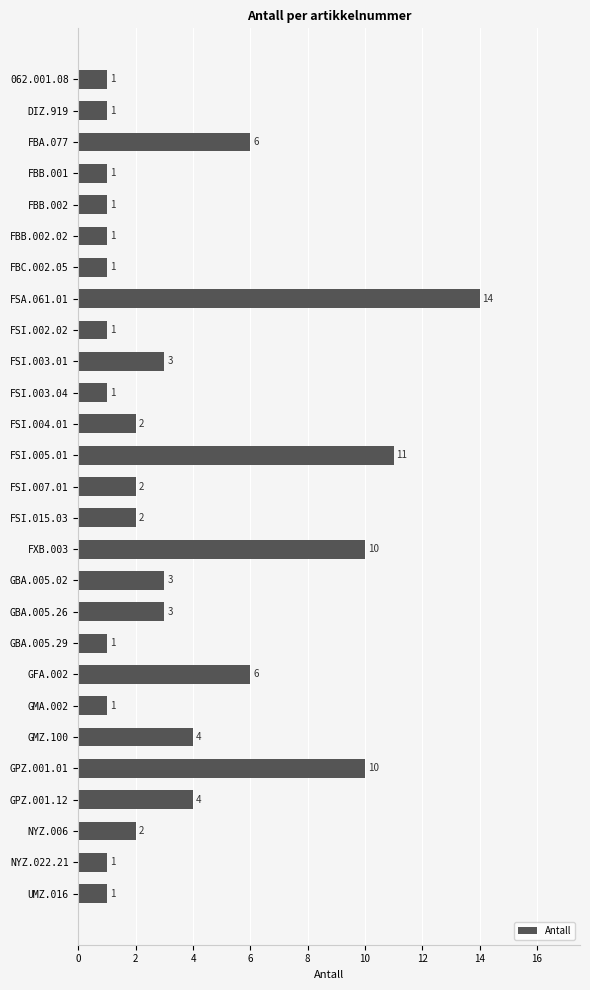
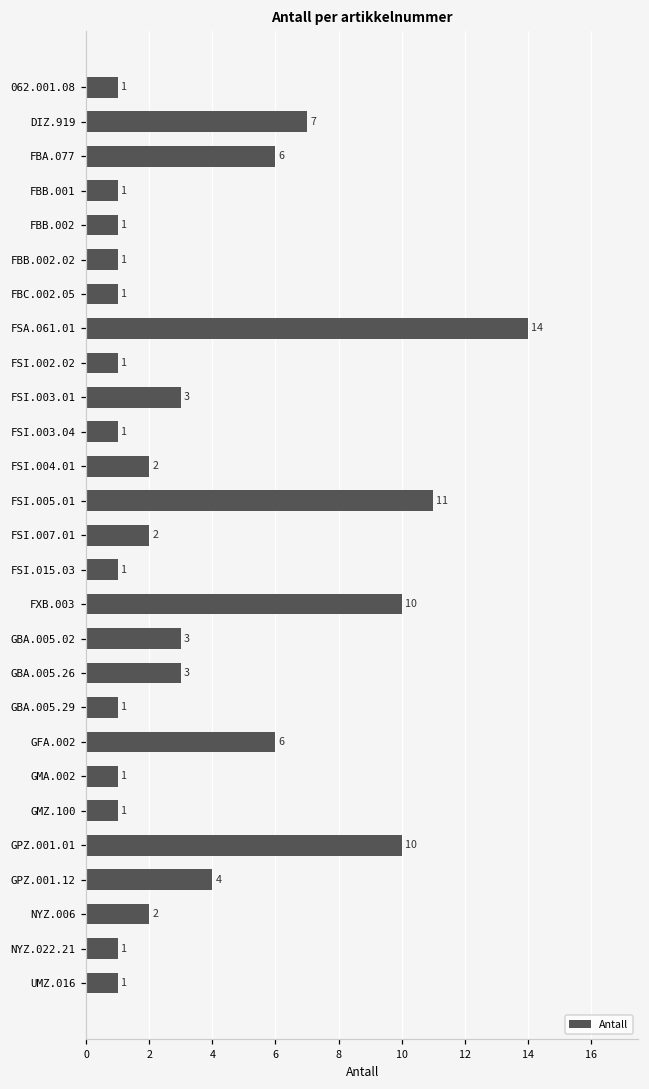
  {
    "062.001.08": 1,
-   "DIZ.919": 1,
+   "DIZ.919": 7,
    "FBA.077": 6,
    "FBB.001": 1,
    "FBB.002": 1,
    "FBB.002.02": 1,
    "FBC.002.05": 1,
    "FSA.061.01": 14,
    "FSI.002.02": 1,
    "FSI.003.01": 3,
    "FSI.003.04": 1,
    "FSI.004.01": 2,
    "FSI.005.01": 11,
    "FSI.007.01": 2,
-   "FSI.015.03": 2,
+   "FSI.015.03": 1,
    "FXB.003": 10,
    "GBA.005.02": 3,
    "GBA.005.26": 3,
    "GBA.005.29": 1,
    "GFA.002": 6,
    "GMA.002": 1,
-   "GMZ.100": 4,
+   "GMZ.100": 1,
    "GPZ.001.01": 10,
    "GPZ.001.12": 4,
    "NYZ.006": 2,
    "NYZ.022.21": 1,
    "UMZ.016": 1
  }
